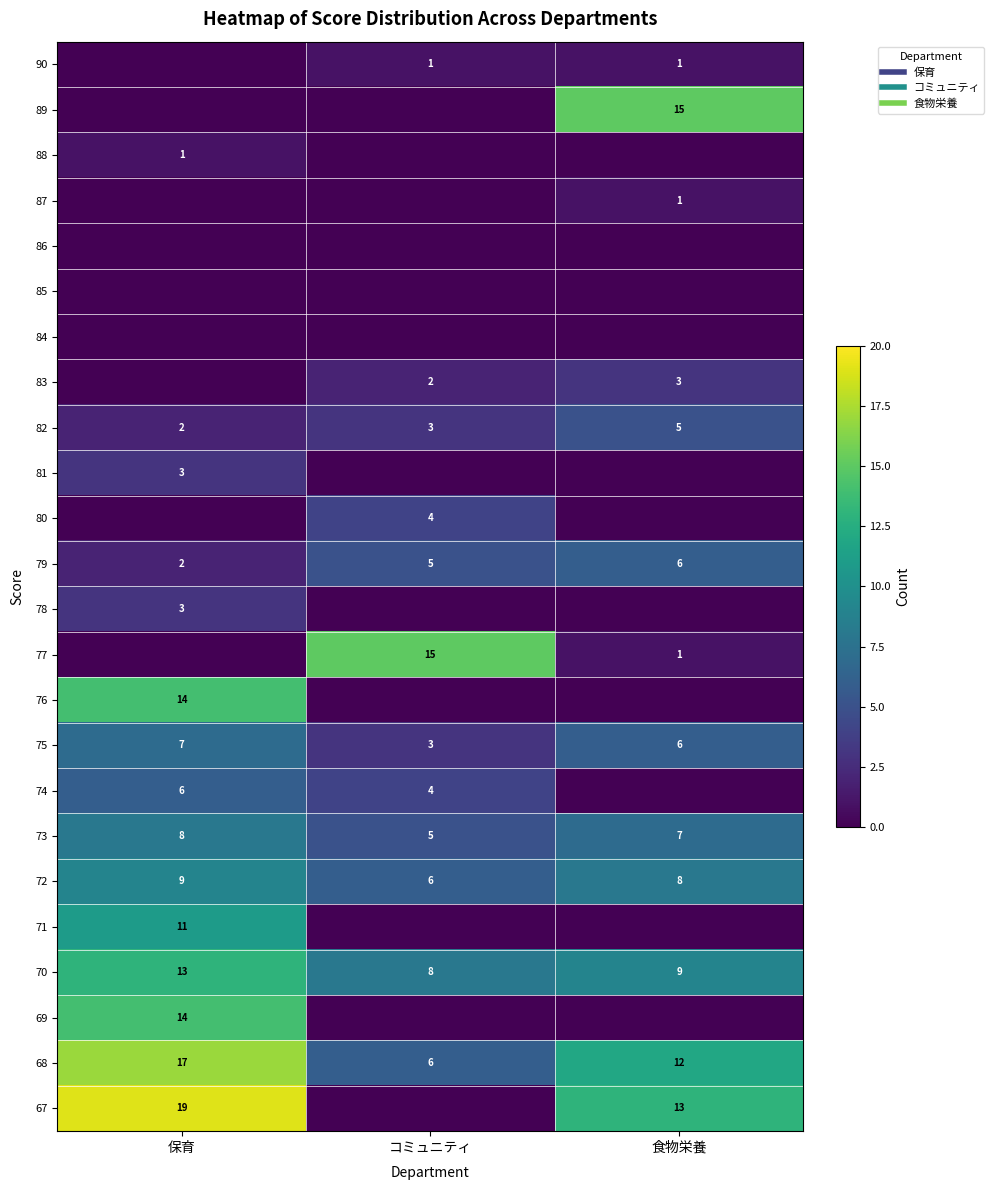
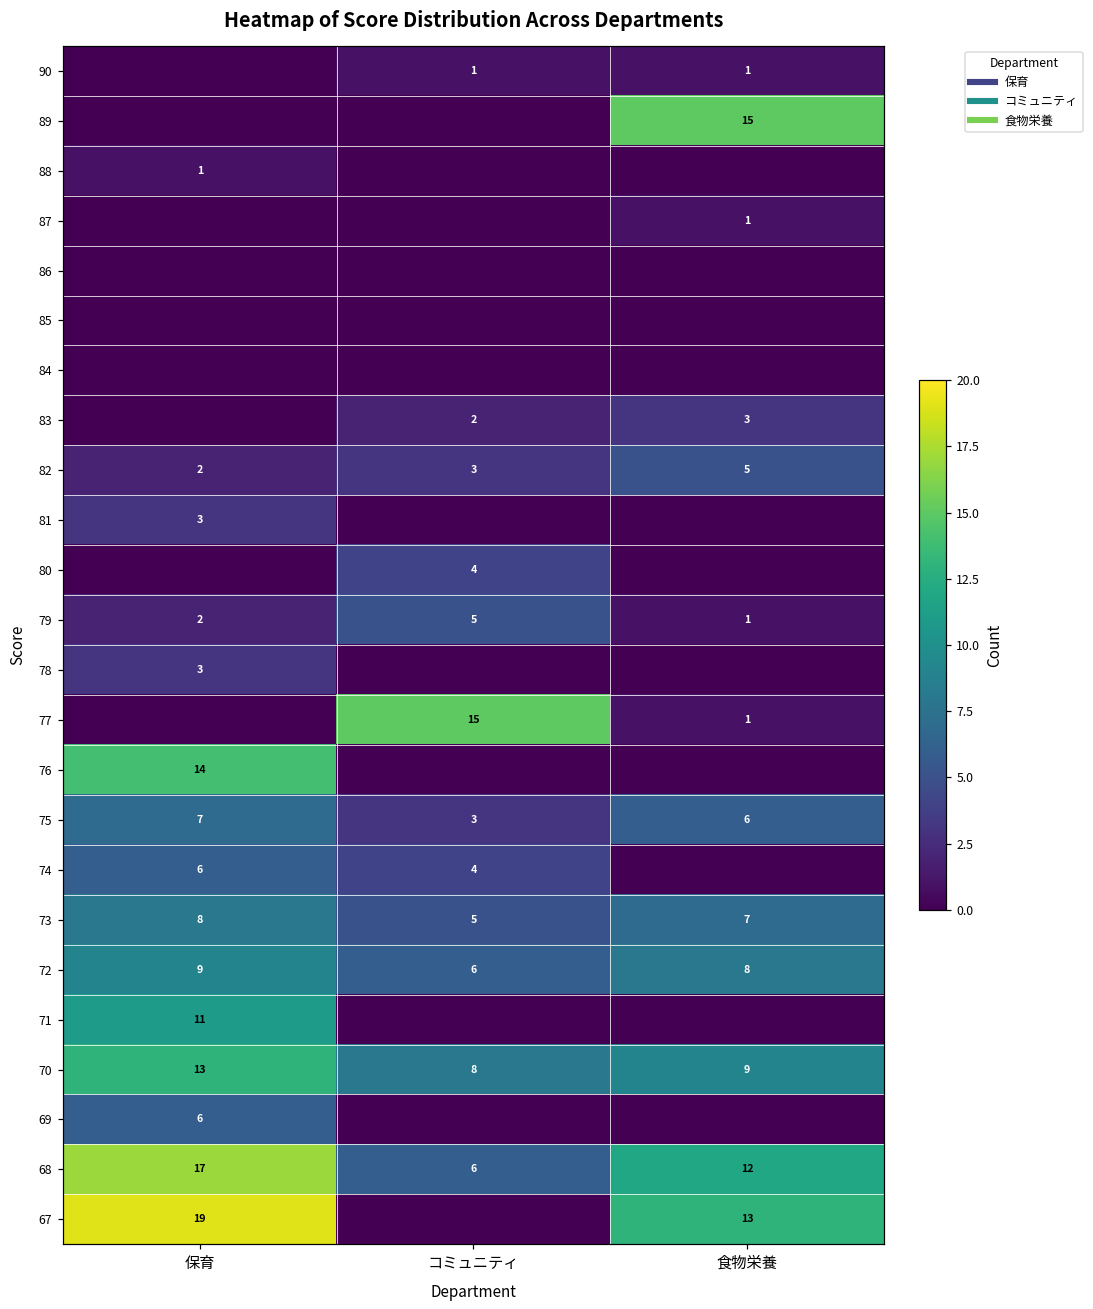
  {
    "90": {
      "コミュニティ": 1,
      "食物栄養": 1
    },
    "89": {
      "食物栄養": 15
    },
    "88": {
      "保育": 1
    },
    "87": {
      "食物栄養": 1
    },
    "83": {
      "コミュニティ": 2,
      "食物栄養": 3
    },
    "82": {
      "保育": 2,
      "コミュニティ": 3,
      "食物栄養": 5
    },
    "81": {
      "保育": 3
    },
    "80": {
      "コミュニティ": 4
    },
    "79": {
      "保育": 2,
      "コミュニティ": 5,
-     "食物栄養": 6
+     "食物栄養": 1
    },
    "78": {
      "保育": 3
    },
    "77": {
      "コミュニティ": 15,
      "食物栄養": 1
    },
    "76": {
      "保育": 14
    },
    "75": {
      "保育": 7,
      "コミュニティ": 3,
      "食物栄養": 6
    },
    "74": {
      "保育": 6,
      "コミュニティ": 4
    },
    "73": {
      "保育": 8,
      "コミュニティ": 5,
      "食物栄養": 7
    },
    "72": {
      "保育": 9,
      "コミュニティ": 6,
      "食物栄養": 8
    },
    "71": {
      "保育": 11
    },
    "70": {
      "保育": 13,
      "コミュニティ": 8,
      "食物栄養": 9
    },
    "69": {
-     "保育": 14
+     "保育": 6
    },
    "68": {
      "保育": 17,
      "コミュニティ": 6,
      "食物栄養": 12
    },
    "67": {
      "保育": 19,
      "食物栄養": 13
    }
  }
